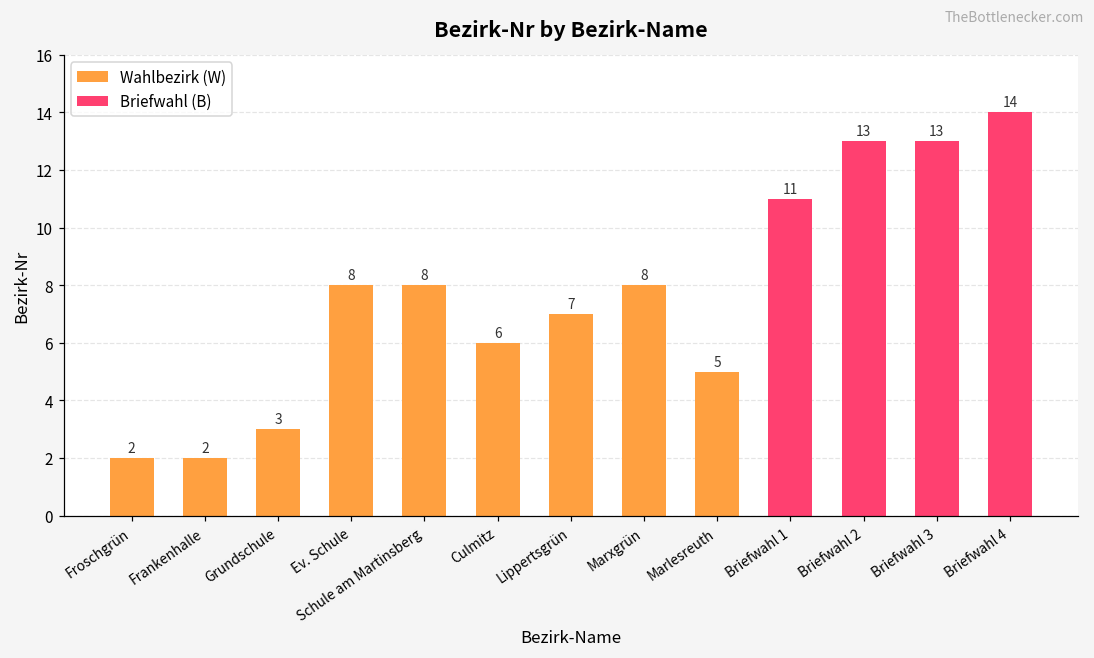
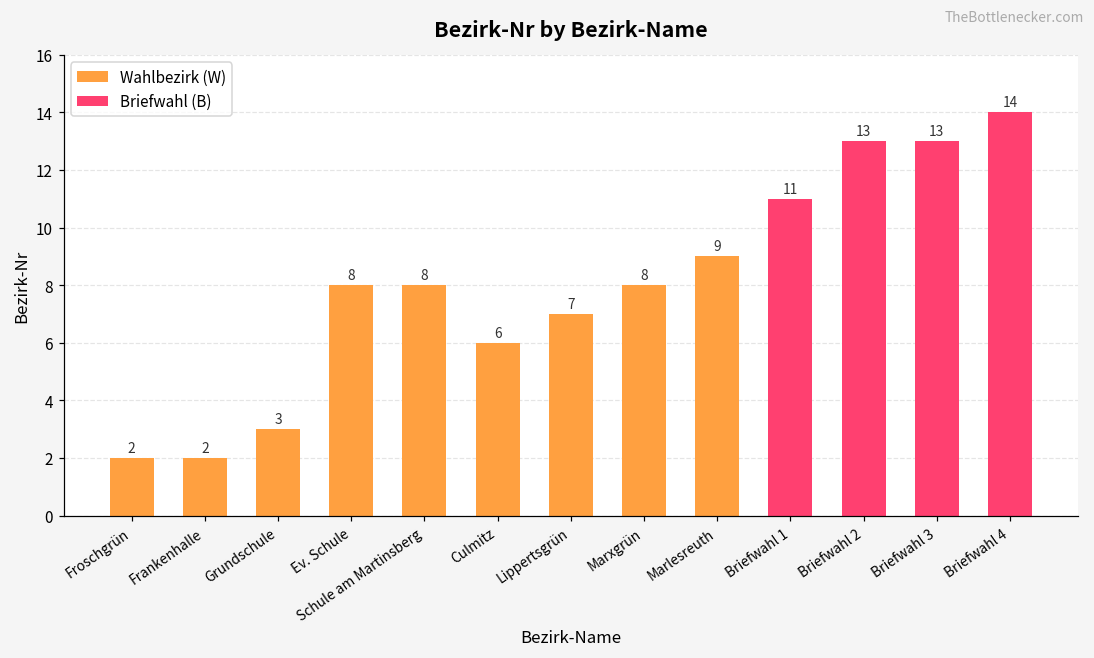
  {
    "Wahlbezirk (W)": {
      "Froschgrün": 2,
      "Frankenhalle": 2,
      "Grundschule": 3,
      "Ev. Schule": 8,
      "Schule am Martinsberg": 8,
      "Culmitz": 6,
      "Lippertsgrün": 7,
      "Marxgrün": 8,
-     "Marlesreuth": 5
+     "Marlesreuth": 9
    },
    "Briefwahl (B)": {
      "Briefwahl 1": 11,
      "Briefwahl 2": 13,
      "Briefwahl 3": 13,
      "Briefwahl 4": 14
    }
  }
